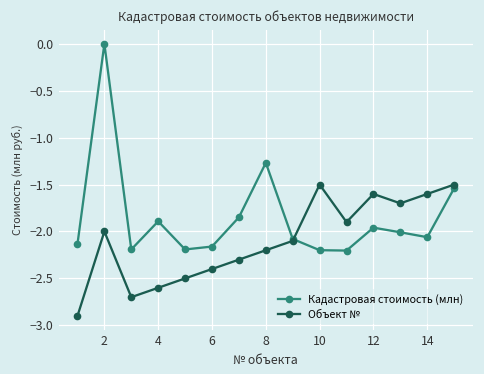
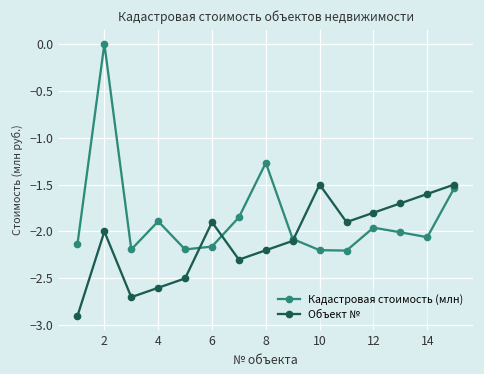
  {
    "Кадастровая стоимость (млн)": {
      "2": 0.0,
      "4": -1.9,
      "6": -2.2,
      "8": -1.3,
      "10": -2.2,
      "12": -2.0,
      "14": -2.1
    },
    "Объект №": {
      "2": -2.0,
      "4": -2.6,
-     "6": -2.4,
+     "6": -1.9,
      "8": -2.2,
      "10": -1.5,
-     "12": -1.6,
+     "12": -1.8,
      "14": -1.6
    }
  }
